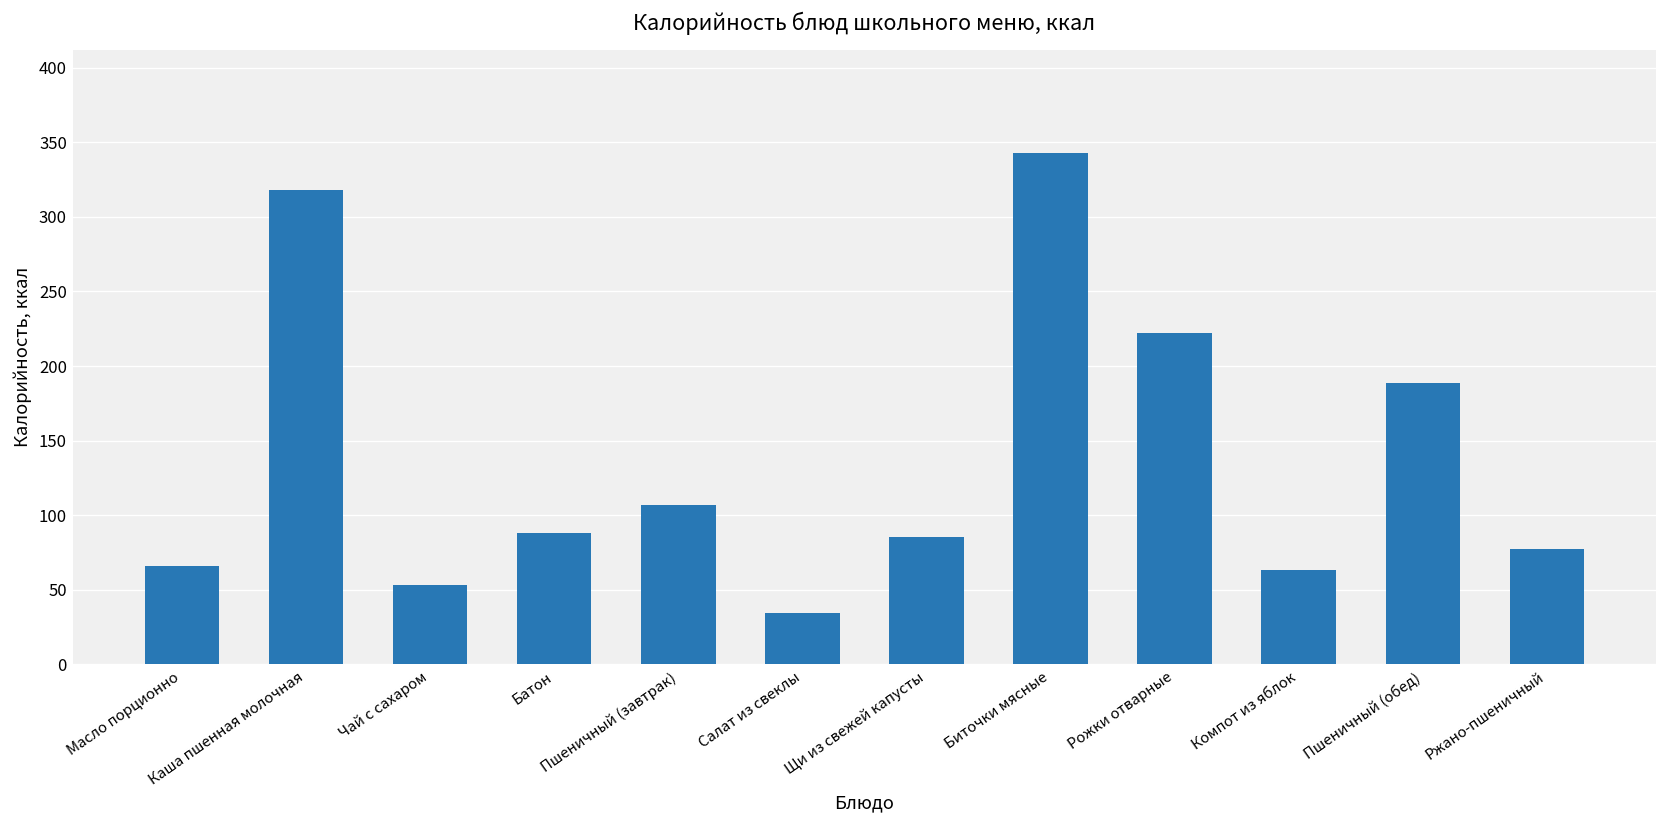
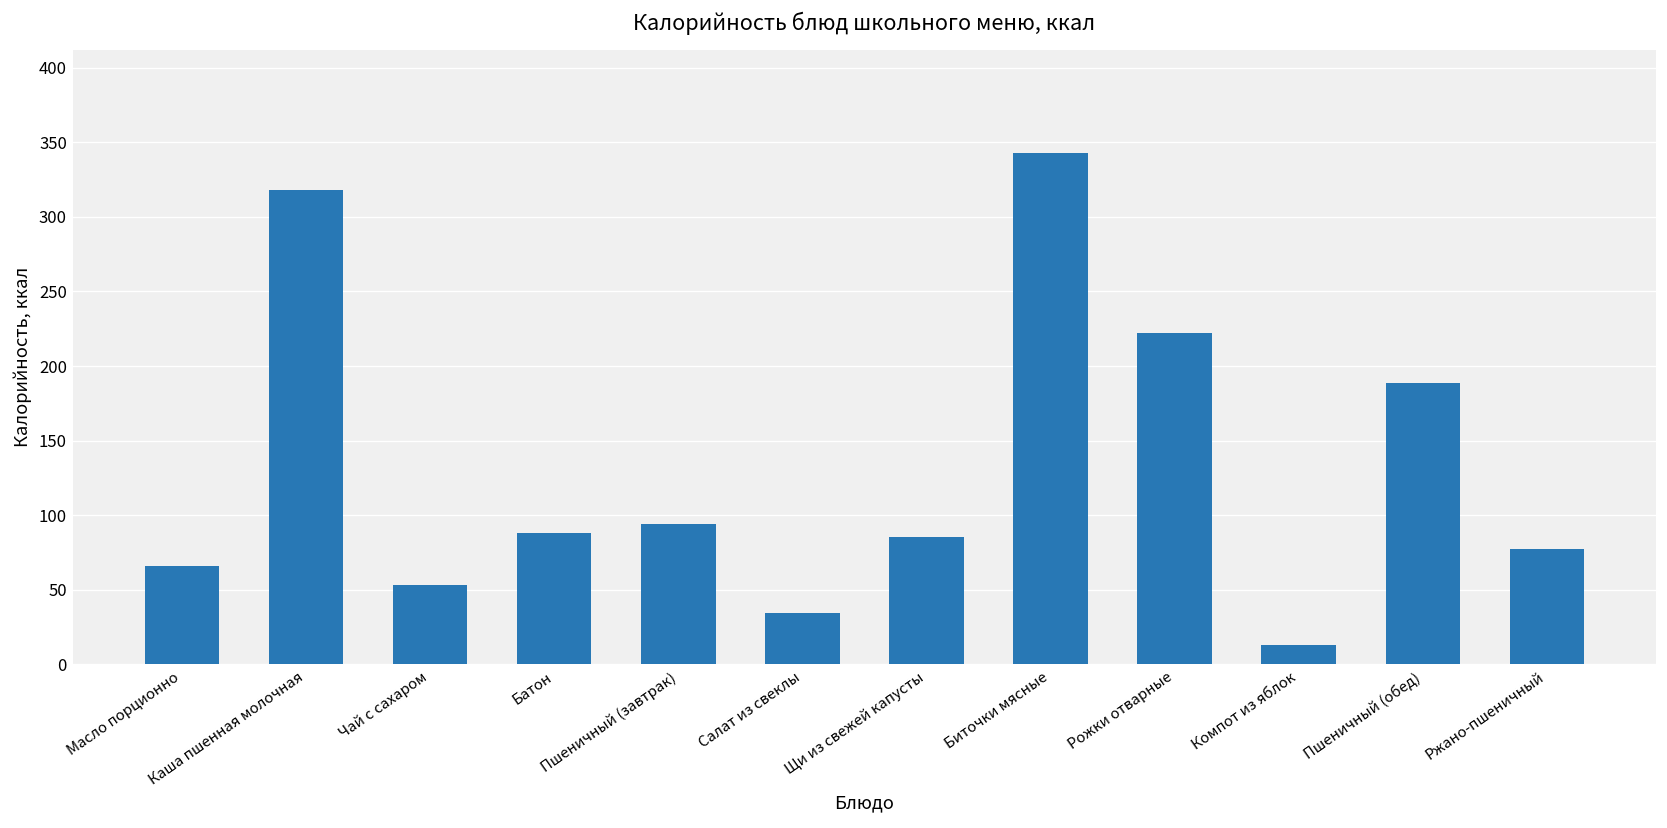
  {
    "Масло порционно": 66,
    "Каша пшенная молочная": 318,
    "Чай с сахаром": 53,
    "Батон": 88,
-   "Пшеничный (завтрак)": 107,
+   "Пшеничный (завтрак)": 94,
    "Салат из свеклы": 35,
    "Щи из свежей капусты": 86,
    "Биточки мясные": 343,
    "Рожки отварные": 222,
-   "Компот из яблок": 64,
+   "Компот из яблок": 13,
    "Пшеничный (обед)": 188,
    "Ржано-пшеничный": 78
  }
